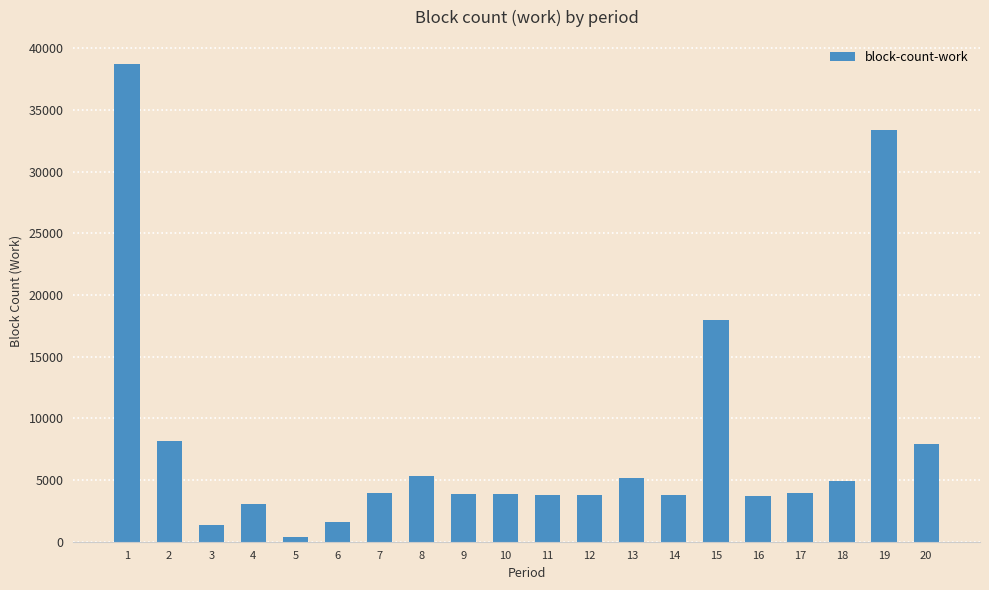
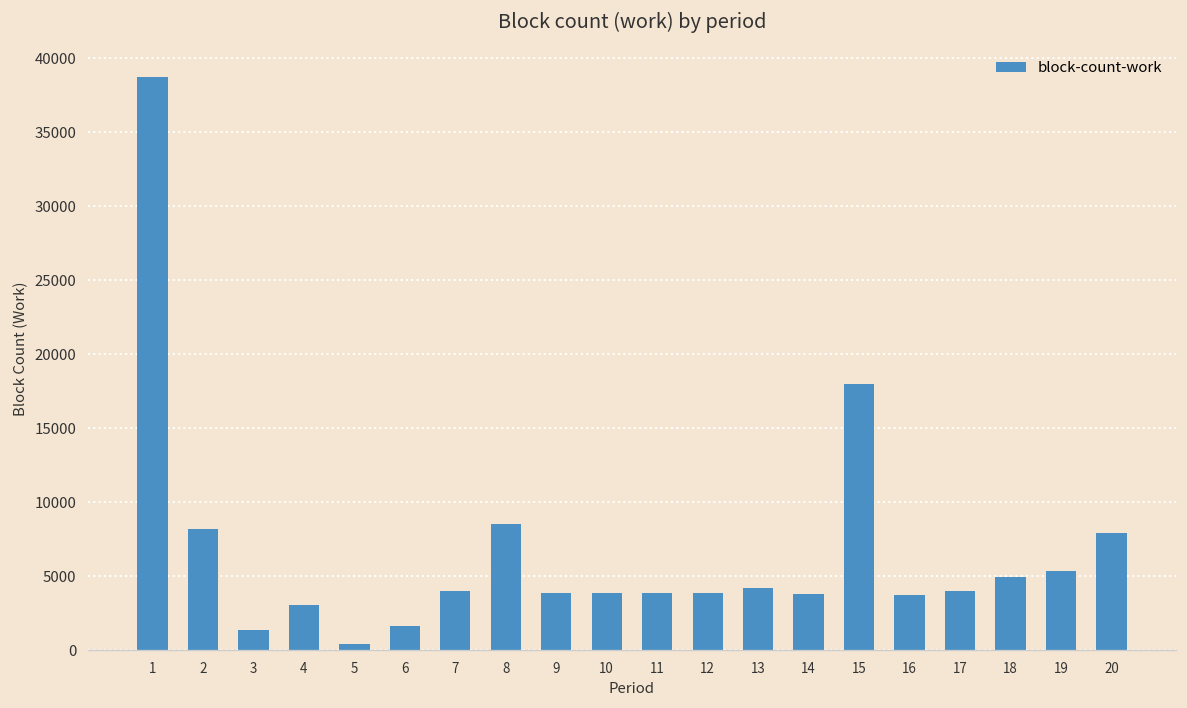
  {
    "1": 38800,
    "2": 8200,
    "3": 1400,
    "4": 3100,
    "5": 400,
    "6": 1600,
    "7": 4000,
-   "8": 5300,
+   "8": 8500,
    "9": 3900,
    "10": 3900,
    "11": 3800,
    "12": 3800,
-   "13": 5100,
+   "13": 4200,
    "14": 3800,
    "15": 18000,
    "16": 3700,
    "17": 4000,
    "18": 5000,
-   "19": 33400,
+   "19": 5300,
    "20": 7900
  }
